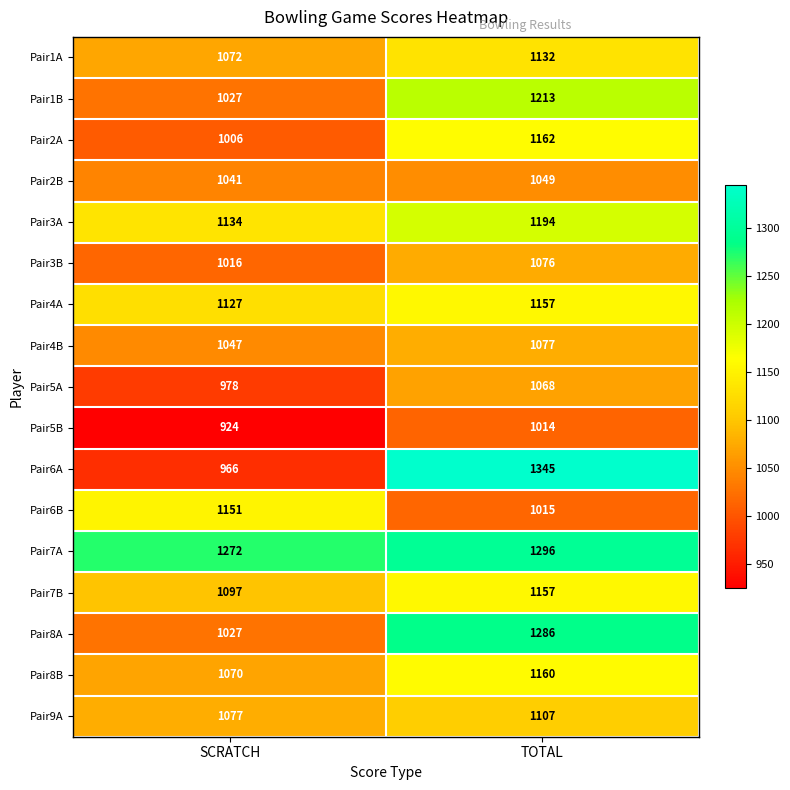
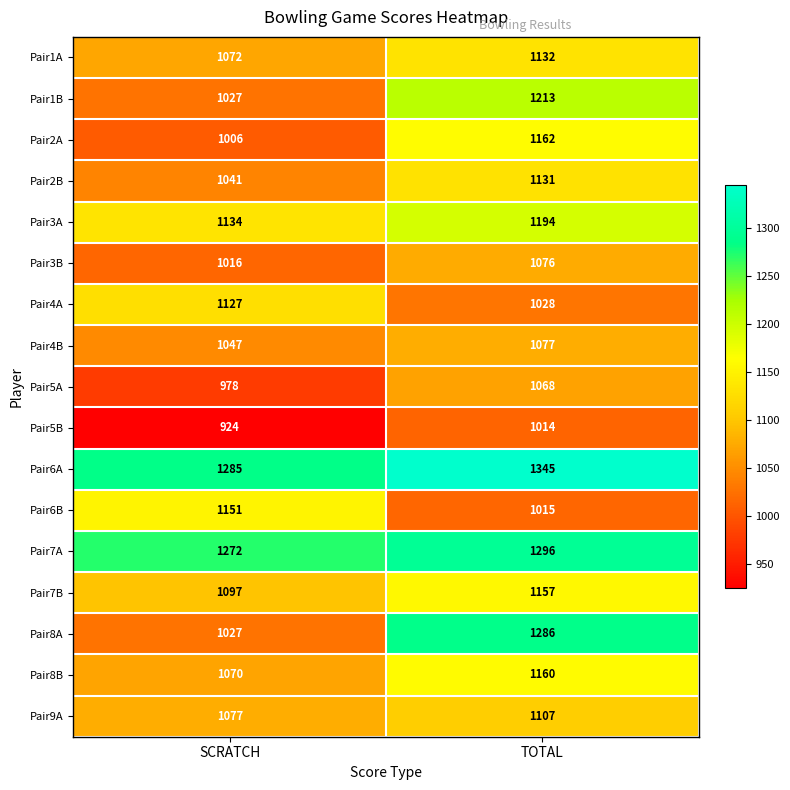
  {
    "Pair1A": {
      "SCRATCH": 1072,
      "TOTAL": 1132
    },
    "Pair1B": {
      "SCRATCH": 1027,
      "TOTAL": 1213
    },
    "Pair2A": {
      "SCRATCH": 1006,
      "TOTAL": 1162
    },
    "Pair2B": {
      "SCRATCH": 1041,
-     "TOTAL": 1049
+     "TOTAL": 1131
    },
    "Pair3A": {
      "SCRATCH": 1134,
      "TOTAL": 1194
    },
    "Pair3B": {
      "SCRATCH": 1016,
      "TOTAL": 1076
    },
    "Pair4A": {
      "SCRATCH": 1127,
-     "TOTAL": 1157
+     "TOTAL": 1028
    },
    "Pair4B": {
      "SCRATCH": 1047,
      "TOTAL": 1077
    },
    "Pair5A": {
      "SCRATCH": 978,
      "TOTAL": 1068
    },
    "Pair5B": {
      "SCRATCH": 924,
      "TOTAL": 1014
    },
    "Pair6A": {
-     "SCRATCH": 966,
+     "SCRATCH": 1285,
      "TOTAL": 1345
    },
    "Pair6B": {
      "SCRATCH": 1151,
      "TOTAL": 1015
    },
    "Pair7A": {
      "SCRATCH": 1272,
      "TOTAL": 1296
    },
    "Pair7B": {
      "SCRATCH": 1097,
      "TOTAL": 1157
    },
    "Pair8A": {
      "SCRATCH": 1027,
      "TOTAL": 1286
    },
    "Pair8B": {
      "SCRATCH": 1070,
      "TOTAL": 1160
    },
    "Pair9A": {
      "SCRATCH": 1077,
      "TOTAL": 1107
    }
  }
